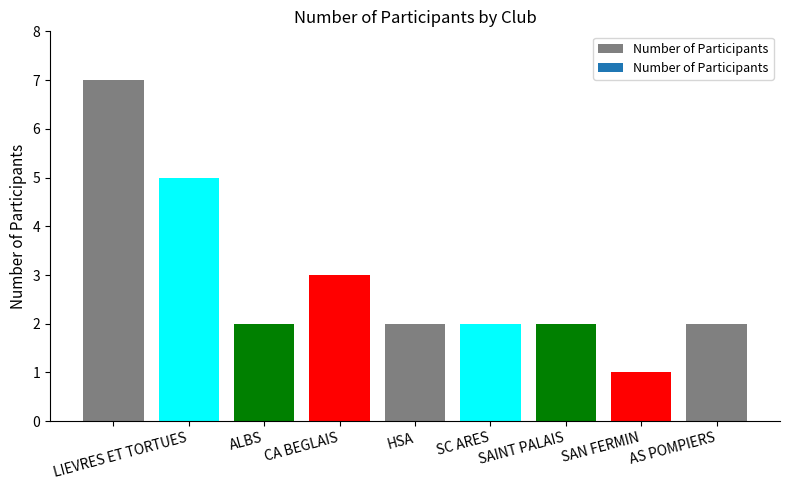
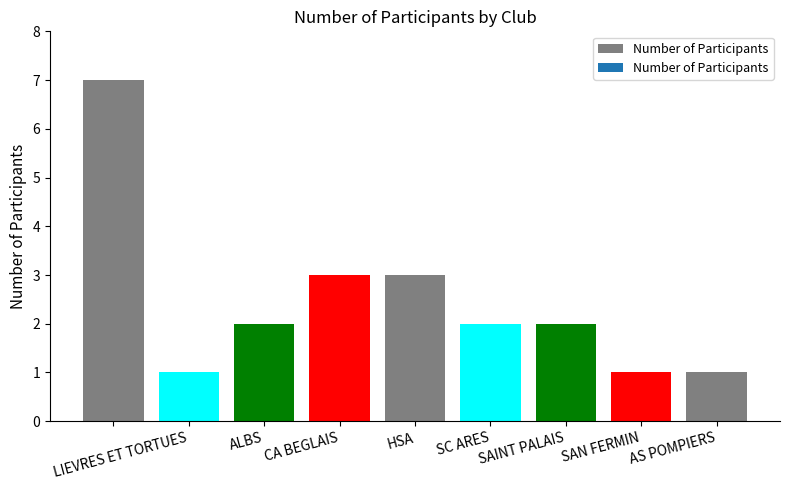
  {
-   "LIEVRES ET TORTUES": 5,
+   "LIEVRES ET TORTUES": 1,
    "ALBS": 2,
    "CA BEGLAIS": 3,
-   "HSA": 2,
+   "HSA": 3,
    "SC ARES": 2,
    "SAINT PALAIS": 2,
    "SAN FERMIN": 1,
-   "AS POMPIERS": 2
+   "AS POMPIERS": 1
  }
